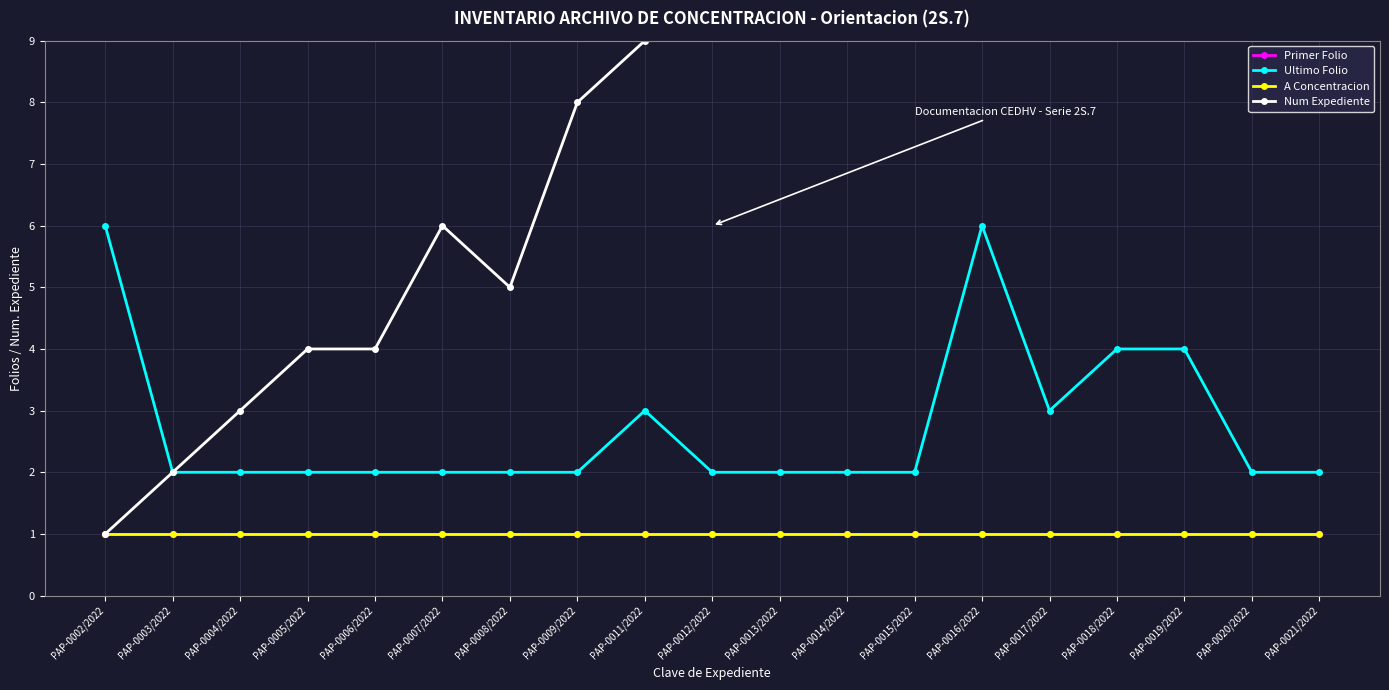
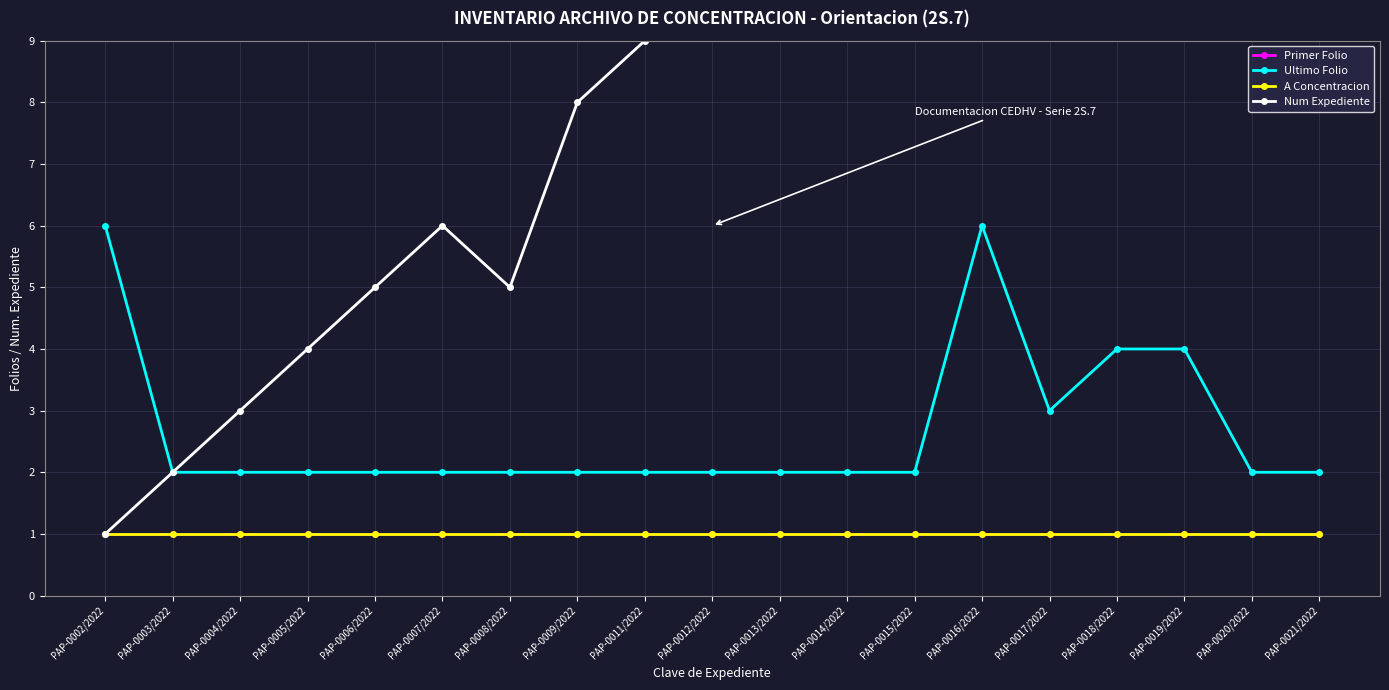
  {
    "A Concentracion": {
      "PAP-0003/2022": 1,
      "PAP-0004/2022": 1,
      "PAP-0005/2022": 1,
      "PAP-0006/2022": 1,
      "PAP-0007/2022": 1,
      "PAP-0008/2022": 1,
      "PAP-0009/2022": 1,
      "PAP-0011/2022": 1,
      "PAP-0012/2022": 1,
      "PAP-0013/2022": 1,
      "PAP-0014/2022": 1,
      "PAP-0015/2022": 1,
      "PAP-0016/2022": 1,
      "PAP-0017/2022": 1,
      "PAP-0018/2022": 1,
      "PAP-0019/2022": 1,
      "PAP-0020/2022": 1,
      "PAP-0021/2022": 1
    },
    "Ultimo Folio": {
      "PAP-0002/2022": 6,
      "PAP-0004/2022": 2,
      "PAP-0005/2022": 2,
      "PAP-0006/2022": 2,
      "PAP-0007/2022": 2,
      "PAP-0008/2022": 2,
      "PAP-0009/2022": 2,
-     "PAP-0011/2022": 3,
+     "PAP-0011/2022": 2,
      "PAP-0012/2022": 2,
      "PAP-0013/2022": 2,
      "PAP-0014/2022": 2,
      "PAP-0015/2022": 2,
      "PAP-0017/2022": 3,
      "PAP-0018/2022": 4,
      "PAP-0019/2022": 4,
      "PAP-0020/2022": 2,
      "PAP-0021/2022": 2
    },
    "Num Expediente": {
      "PAP-0004/2022": 3,
      "PAP-0005/2022": 4,
-     "PAP-0006/2022": 4,
+     "PAP-0006/2022": 5,
      "PAP-0007/2022": 6,
      "PAP-0008/2022": 5,
      "PAP-0009/2022": 8,
      "PAP-0011/2022": 9
    }
  }
